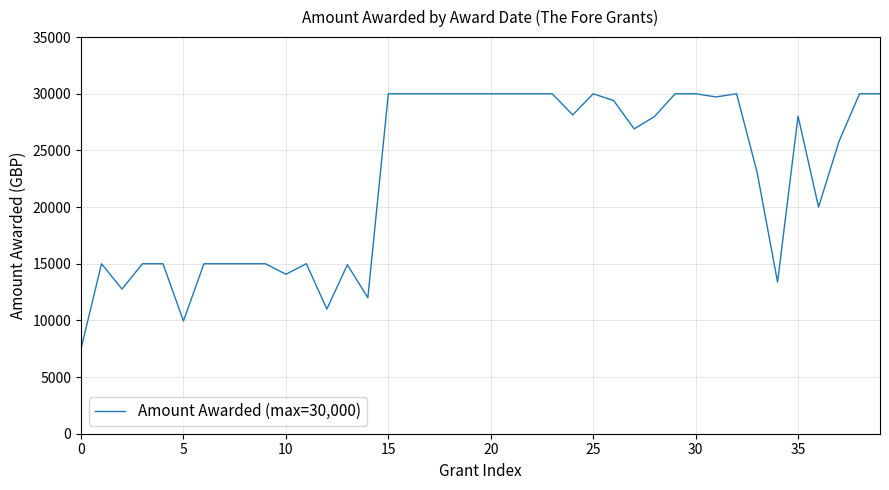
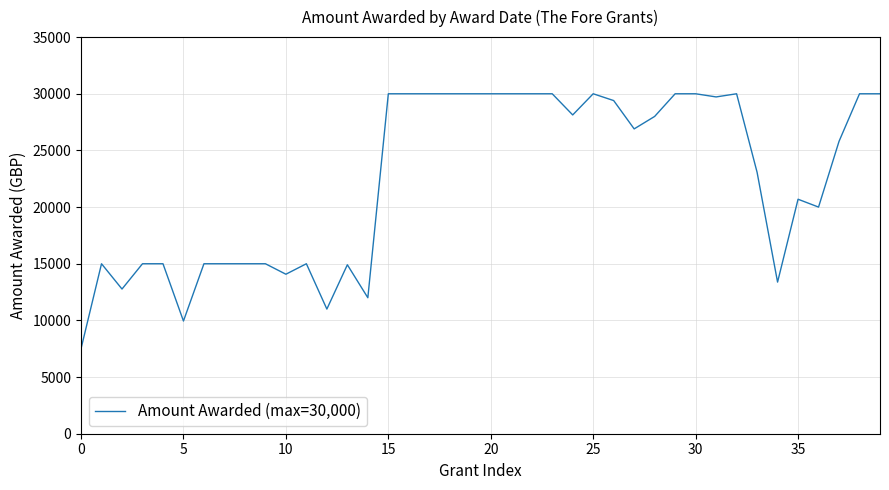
  {
    "0": 7500,
    "5": 9900,
    "10": 14100,
    "15": 30000,
    "20": 30000,
    "25": 30000,
    "30": 30000,
-   "35": 28000
+   "35": 20700
  }
